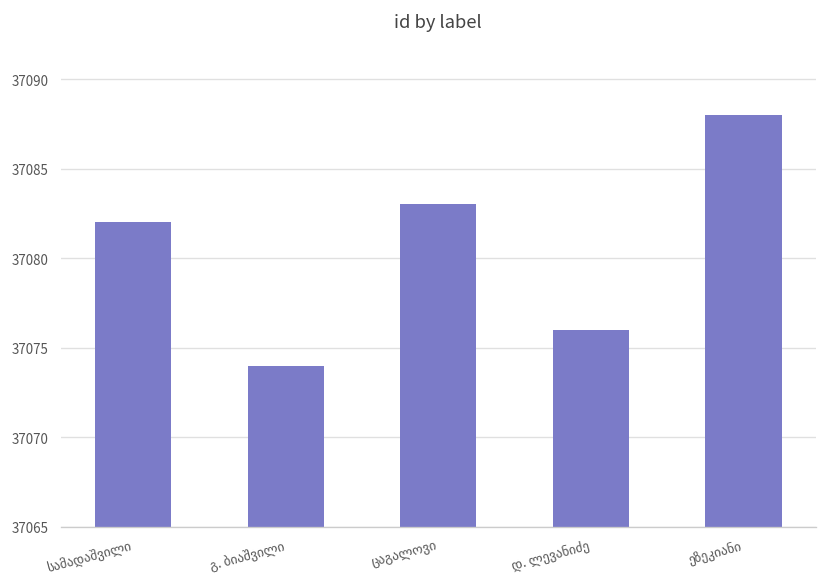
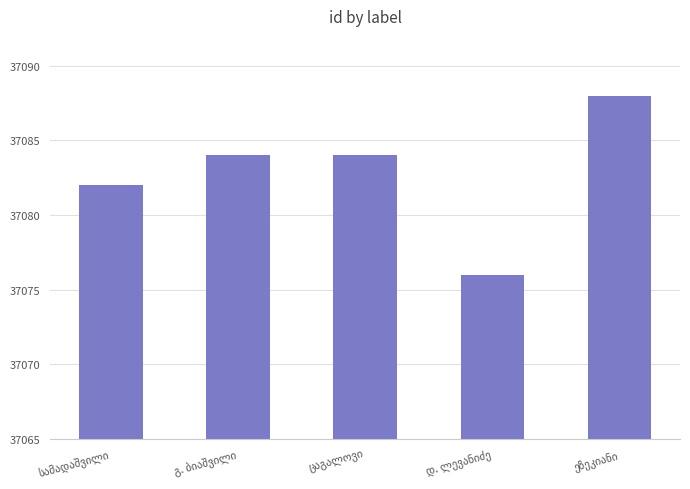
  {
    "სამადაშვილი": 37082,
-   "გ. ბიაშვილი": 37074,
-   "ცაგალოვი": 37083,
+   "გ. ბიაშვილი": 37084,
+   "ცაგალოვი": 37084,
    "დ. ლევანიძე": 37076,
    "ეზეკიანი": 37088
  }
